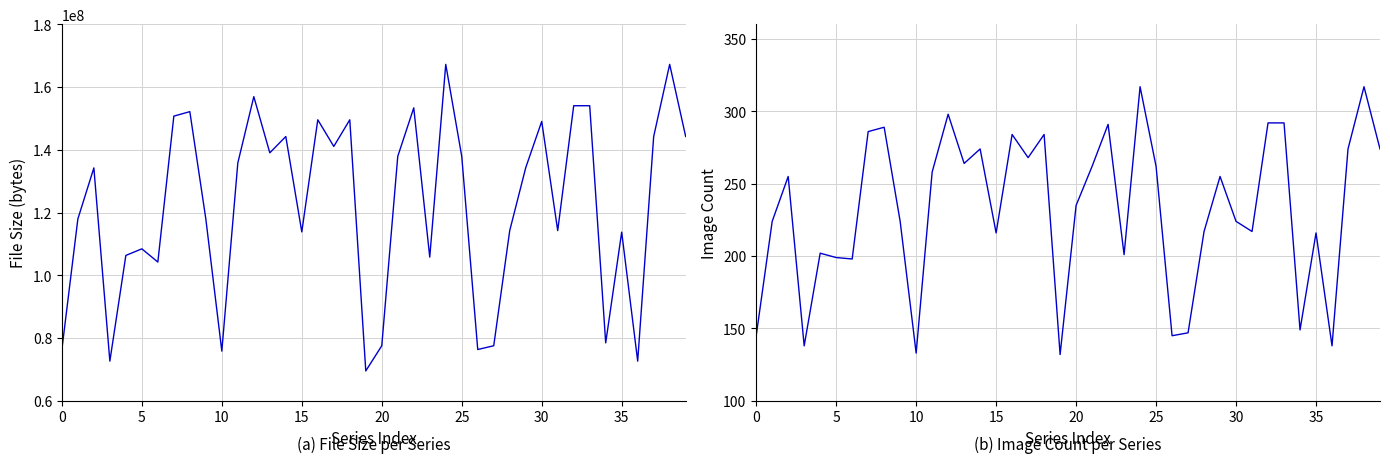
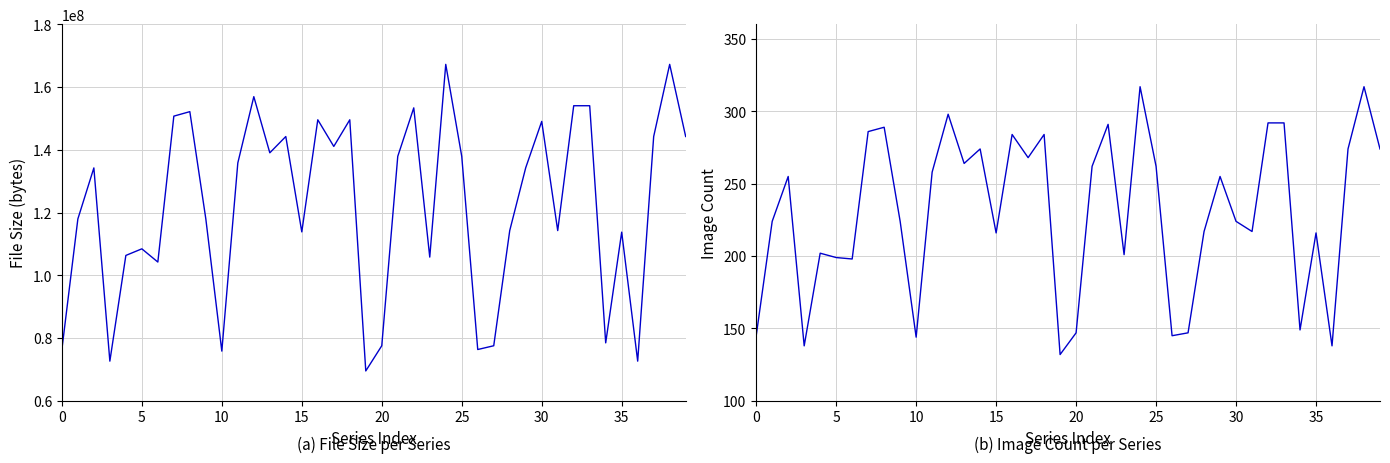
  {
    "(a) File Size per Series": {
      "0": 76000000,
      "5": 108000000,
      "10": 76000000,
      "15": 114000000,
      "20": 78000000,
      "25": 138000000,
      "30": 149000000,
      "35": 114000000
    },
    "(b) Image Count per Series": {
      "0": 145,
      "5": 199,
-     "10": 133,
+     "10": 144,
      "15": 216,
-     "20": 235,
+     "20": 147,
      "25": 262,
      "30": 224,
      "35": 216
    }
  }
